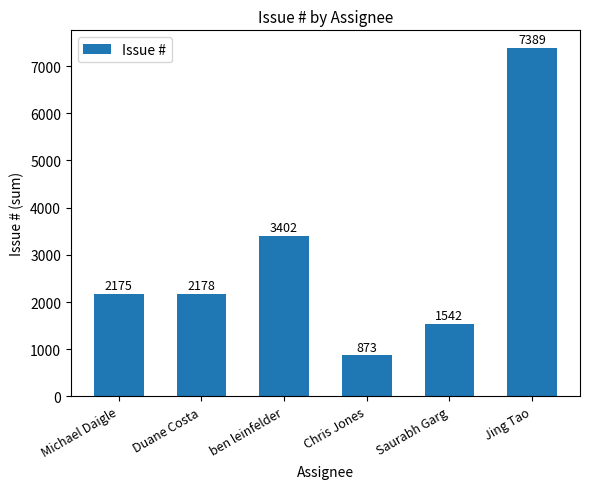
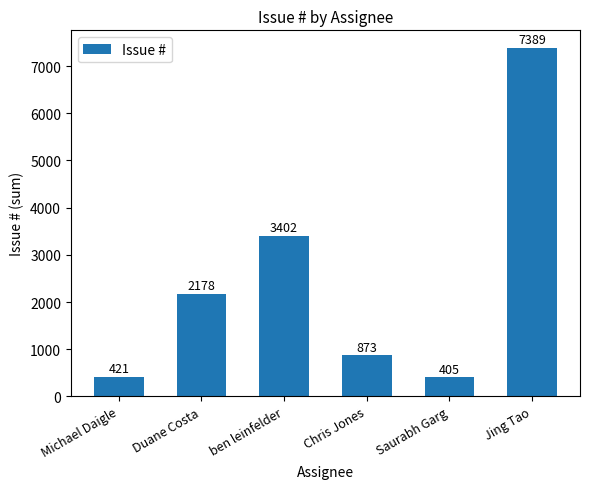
  {
-   "Michael Daigle": 2175,
+   "Michael Daigle": 421,
    "Duane Costa": 2178,
    "ben leinfelder": 3402,
    "Chris Jones": 873,
-   "Saurabh Garg": 1542,
+   "Saurabh Garg": 405,
    "Jing Tao": 7389
  }
